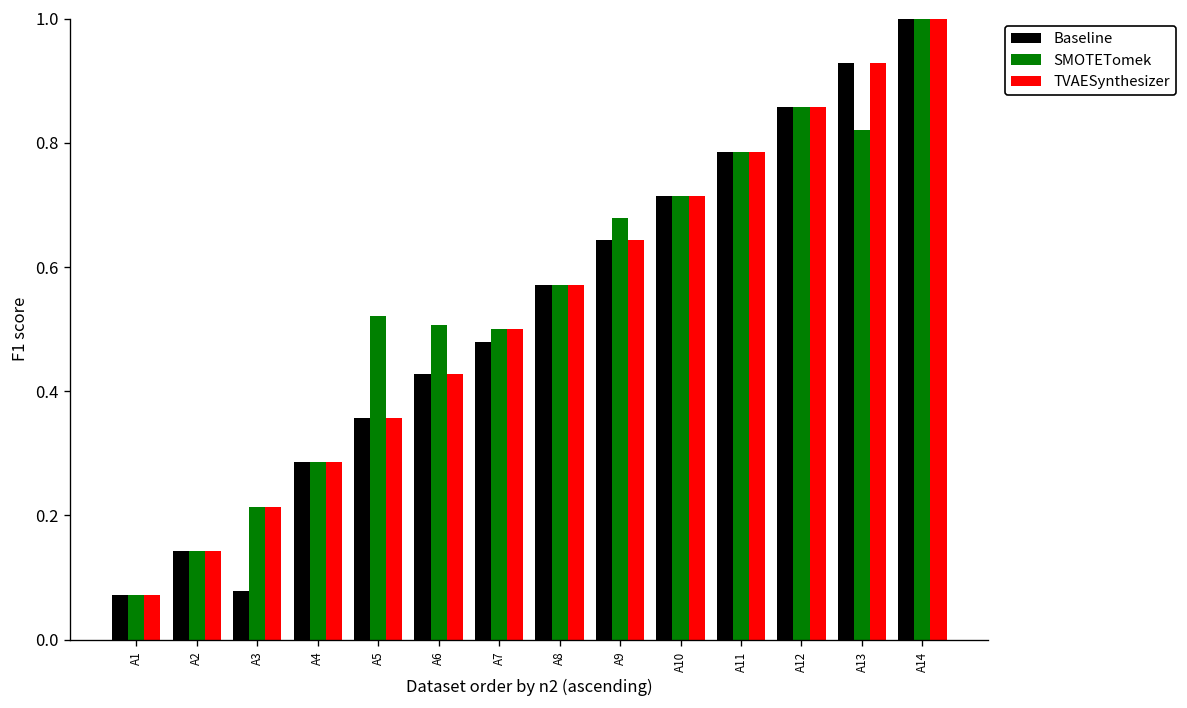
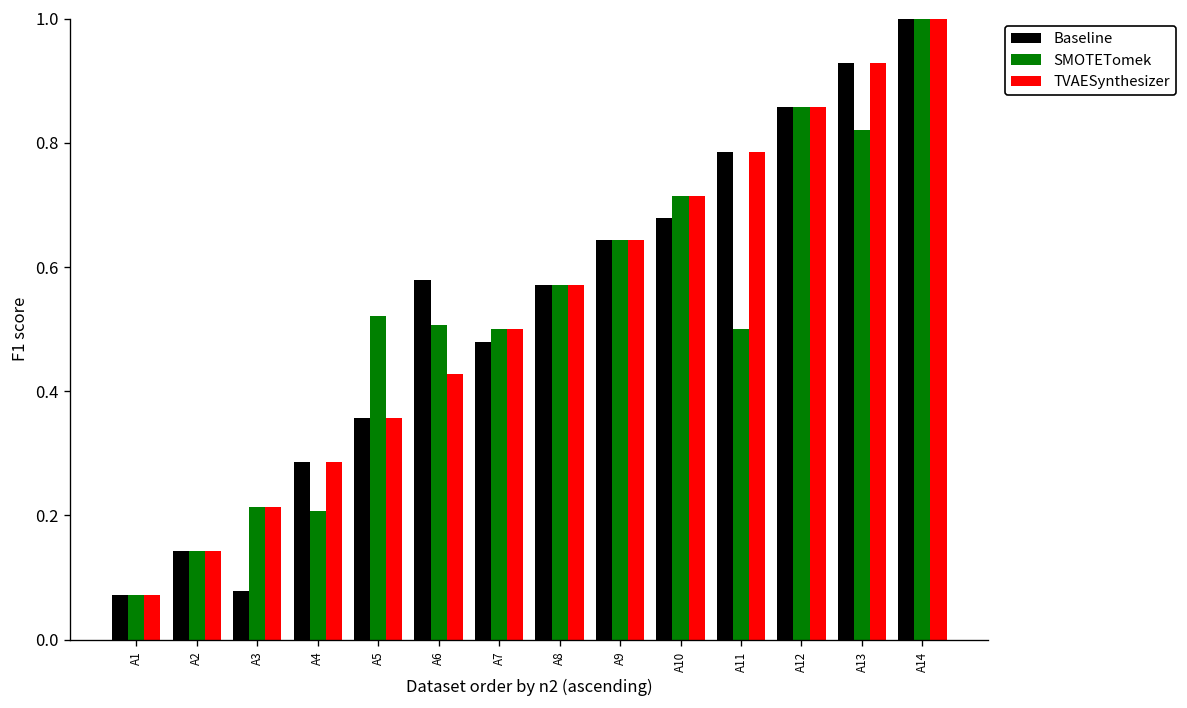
  {
    "Baseline": {
      "A1": 0.07,
      "A2": 0.14,
      "A3": 0.08,
      "A4": 0.29,
      "A5": 0.36,
-     "A6": 0.43,
+     "A6": 0.58,
      "A7": 0.48,
      "A8": 0.57,
      "A9": 0.64,
-     "A10": 0.71,
+     "A10": 0.68,
      "A11": 0.79,
      "A12": 0.86,
      "A13": 0.93,
      "A14": 1.00
    },
    "SMOTETomek": {
      "A1": 0.07,
      "A2": 0.14,
      "A3": 0.21,
-     "A4": 0.29,
+     "A4": 0.21,
      "A5": 0.52,
      "A6": 0.51,
      "A7": 0.50,
      "A8": 0.57,
-     "A9": 0.68,
+     "A9": 0.64,
      "A10": 0.71,
-     "A11": 0.79,
+     "A11": 0.50,
      "A12": 0.86,
      "A13": 0.82,
      "A14": 1.00
    },
    "TVAESynthesizer": {
      "A1": 0.07,
      "A2": 0.14,
      "A3": 0.21,
      "A4": 0.29,
      "A5": 0.36,
      "A6": 0.43,
      "A7": 0.50,
      "A8": 0.57,
      "A9": 0.64,
      "A10": 0.71,
      "A11": 0.79,
      "A12": 0.86,
      "A13": 0.93,
      "A14": 1.00
    }
  }
